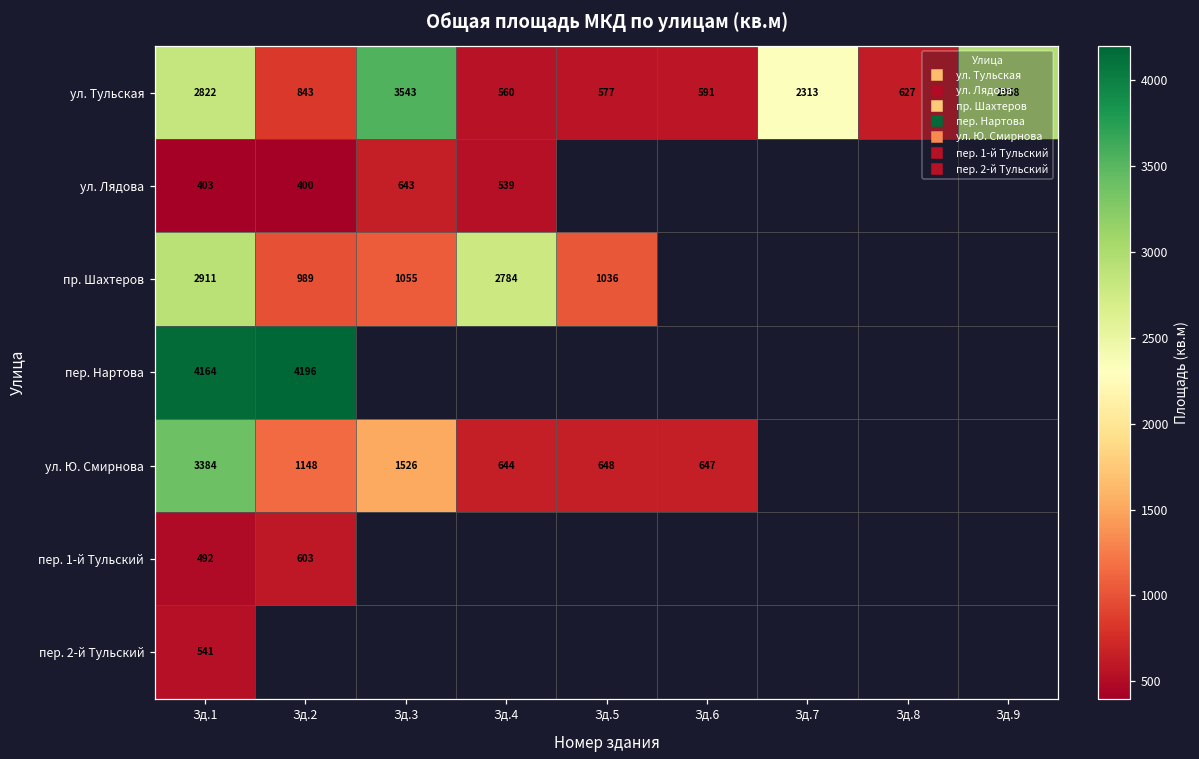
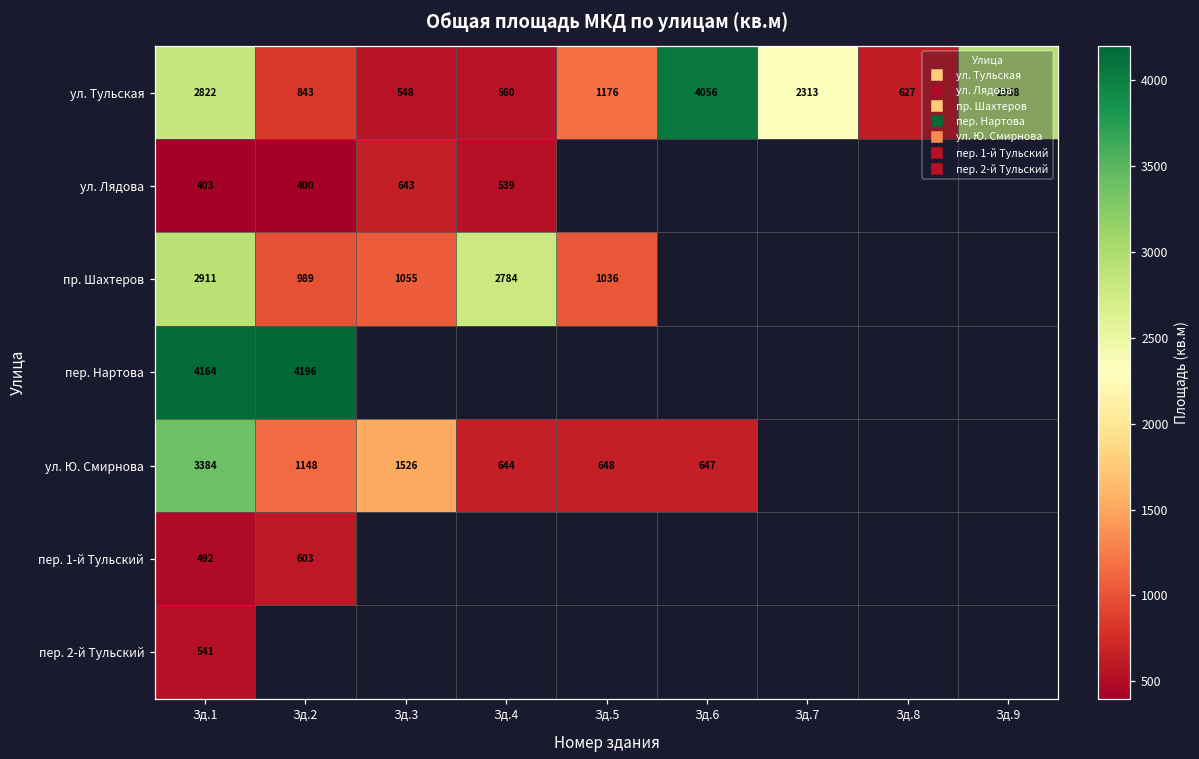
  {
    "ул. Тульская": {
      "Зд.1": 2822,
      "Зд.2": 843,
-     "Зд.3": 3543,
+     "Зд.3": 548,
      "Зд.4": 560,
-     "Зд.5": 577,
-     "Зд.6": 591,
+     "Зд.5": 1176,
+     "Зд.6": 4056,
      "Зд.7": 2313,
      "Зд.8": 627
    },
    "ул. Лядова": {
      "Зд.1": 403,
      "Зд.2": 400,
      "Зд.3": 643,
      "Зд.4": 539
    },
    "пр. Шахтеров": {
      "Зд.1": 2911,
      "Зд.2": 989,
      "Зд.3": 1055,
      "Зд.4": 2784,
      "Зд.5": 1036
    },
    "пер. Нартова": {
      "Зд.1": 4164,
      "Зд.2": 4196
    },
    "ул. Ю. Смирнова": {
      "Зд.1": 3384,
      "Зд.2": 1148,
      "Зд.3": 1526,
      "Зд.4": 644,
      "Зд.5": 648,
      "Зд.6": 647
    },
    "пер. 1-й Тульский": {
      "Зд.1": 492,
      "Зд.2": 603
    },
    "пер. 2-й Тульский": {
      "Зд.1": 541
    }
  }
